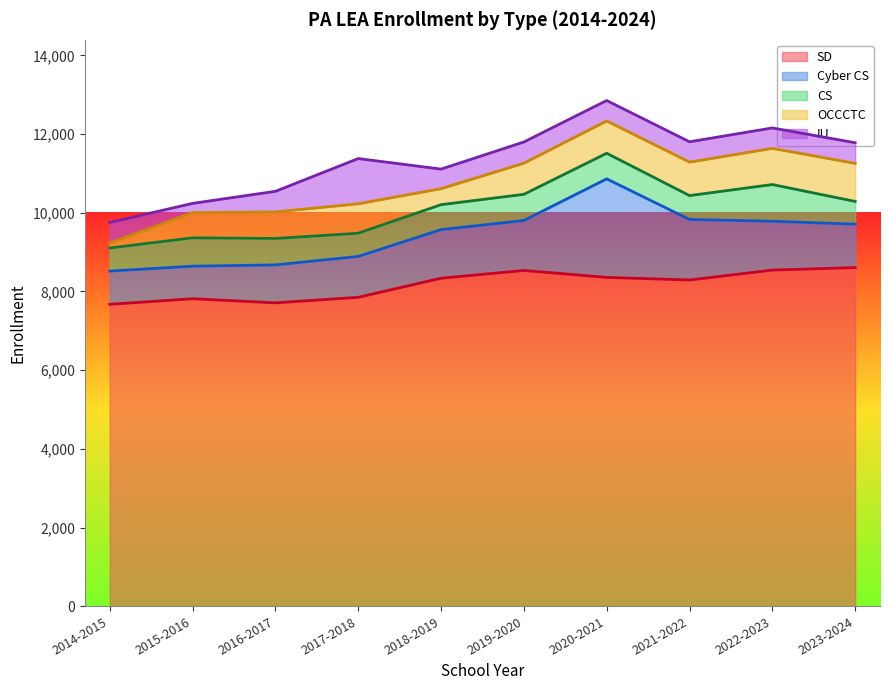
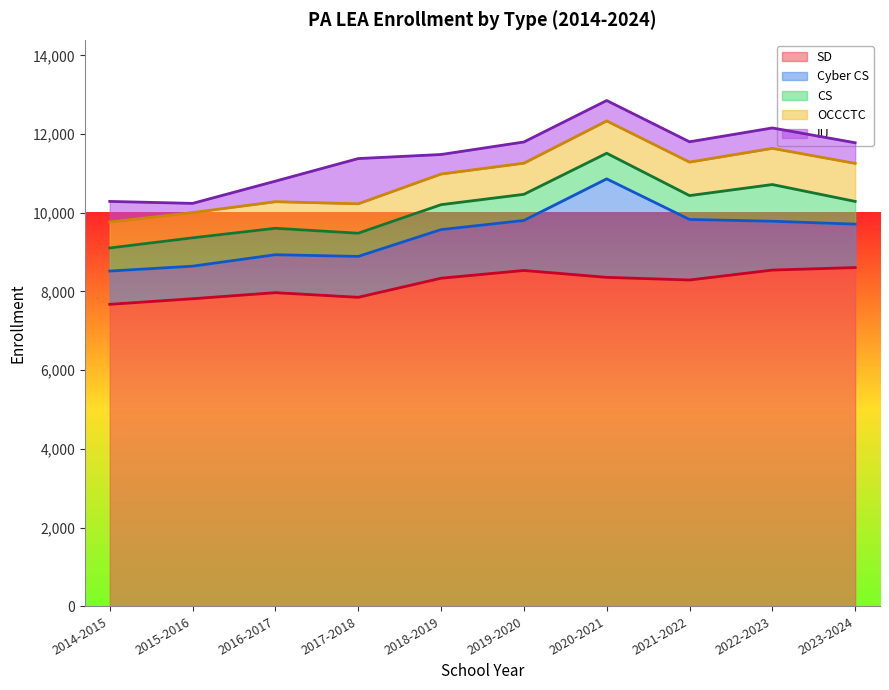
  {
    "SD": {
      "2014-2015": "7,700",
      "2015-2016": "7,800",
-     "2016-2017": "7,700",
+     "2016-2017": "8,000",
      "2017-2018": "7,900",
      "2018-2019": "8,300",
      "2019-2020": "8,500",
      "2020-2021": "8,400",
      "2021-2022": "8,300",
      "2022-2023": "8,500",
      "2023-2024": "8,600"
    },
    "Cyber CS": {
      "2014-2015": "800",
      "2015-2016": "800",
      "2016-2017": "1,000",
      "2017-2018": "1,000",
      "2018-2019": "1,200",
      "2019-2020": "1,300",
      "2020-2021": "2,500",
      "2021-2022": "1,500",
      "2022-2023": "1,200",
      "2023-2024": "1,100"
    },
    "CS": {
      "2014-2015": "600",
      "2015-2016": "700",
      "2016-2017": "700",
      "2017-2018": "600",
      "2018-2019": "600",
      "2019-2020": "700",
      "2020-2021": "700",
      "2021-2022": "600",
      "2022-2023": "900",
      "2023-2024": "600"
    },
    "OCCCTC": {
-     "2014-2015": "100",
+     "2014-2015": "700",
      "2015-2016": "600",
      "2016-2017": "700",
      "2017-2018": "700",
-     "2018-2019": "400",
+     "2018-2019": "800",
      "2019-2020": "800",
      "2020-2021": "800",
      "2021-2022": "900",
      "2022-2023": "900",
      "2023-2024": "1,000"
    },
    "IU": {
      "2014-2015": "500",
      "2015-2016": "200",
      "2016-2017": "500",
      "2017-2018": "1,100",
      "2018-2019": "500",
      "2019-2020": "500",
      "2020-2021": "500",
      "2021-2022": "500",
      "2022-2023": "500"
    }
  }
